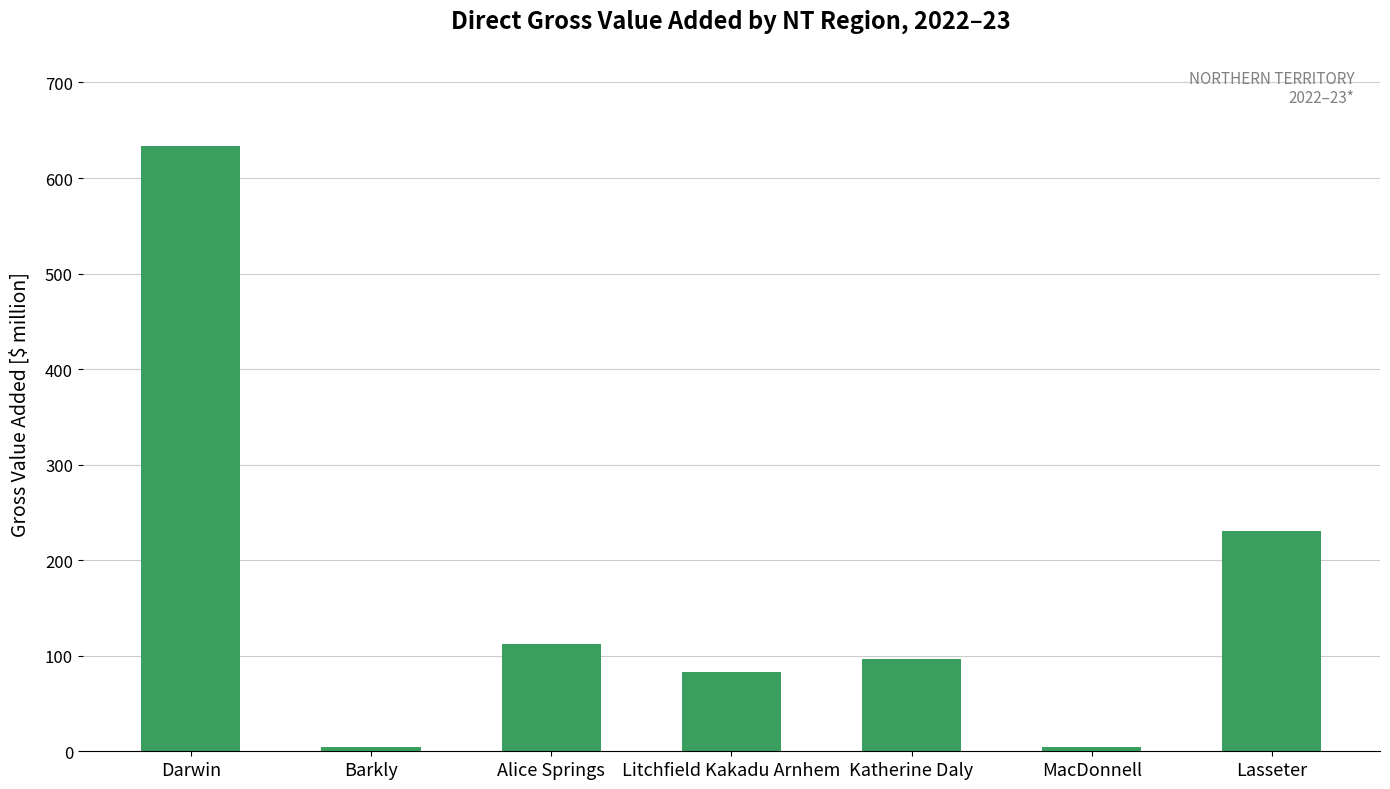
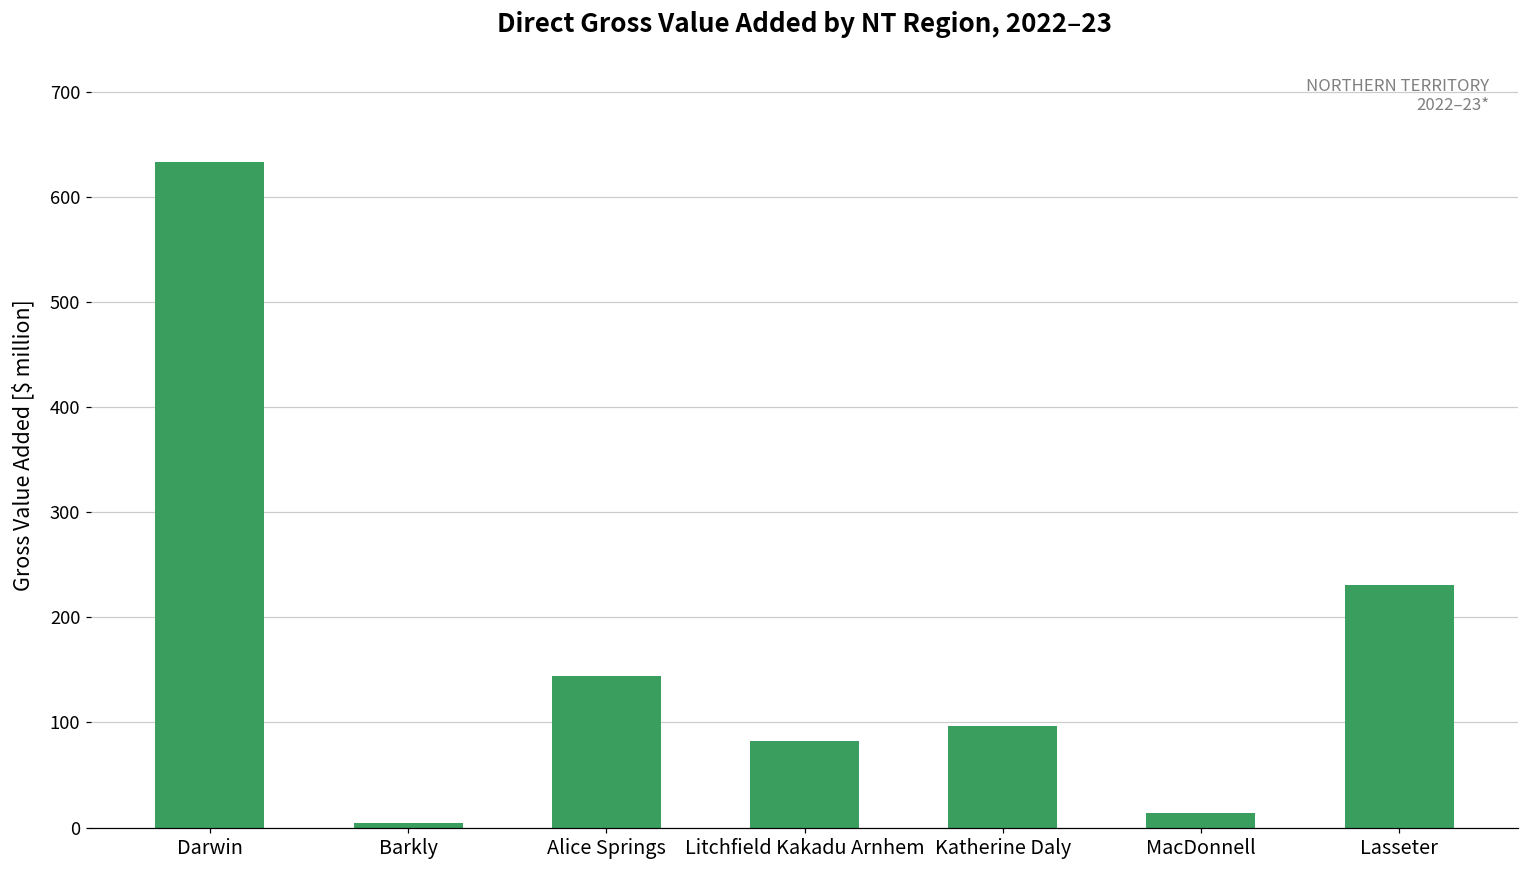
  {
    "Darwin": 630,
    "Barkly": 0,
-   "Alice Springs": 110,
+   "Alice Springs": 140,
    "Litchfield Kakadu Arnhem": 80,
    "Katherine Daly": 100,
-   "MacDonnell": 0,
+   "MacDonnell": 10,
    "Lasseter": 230
  }
